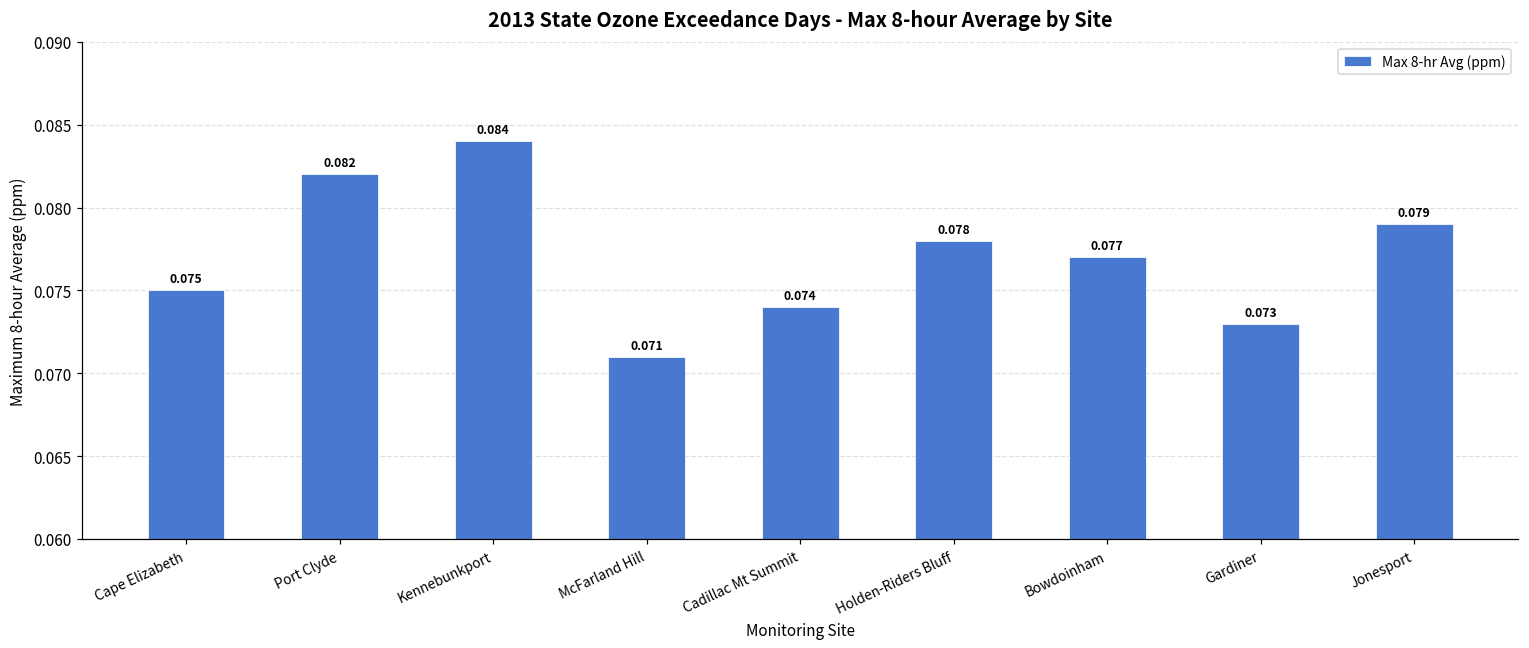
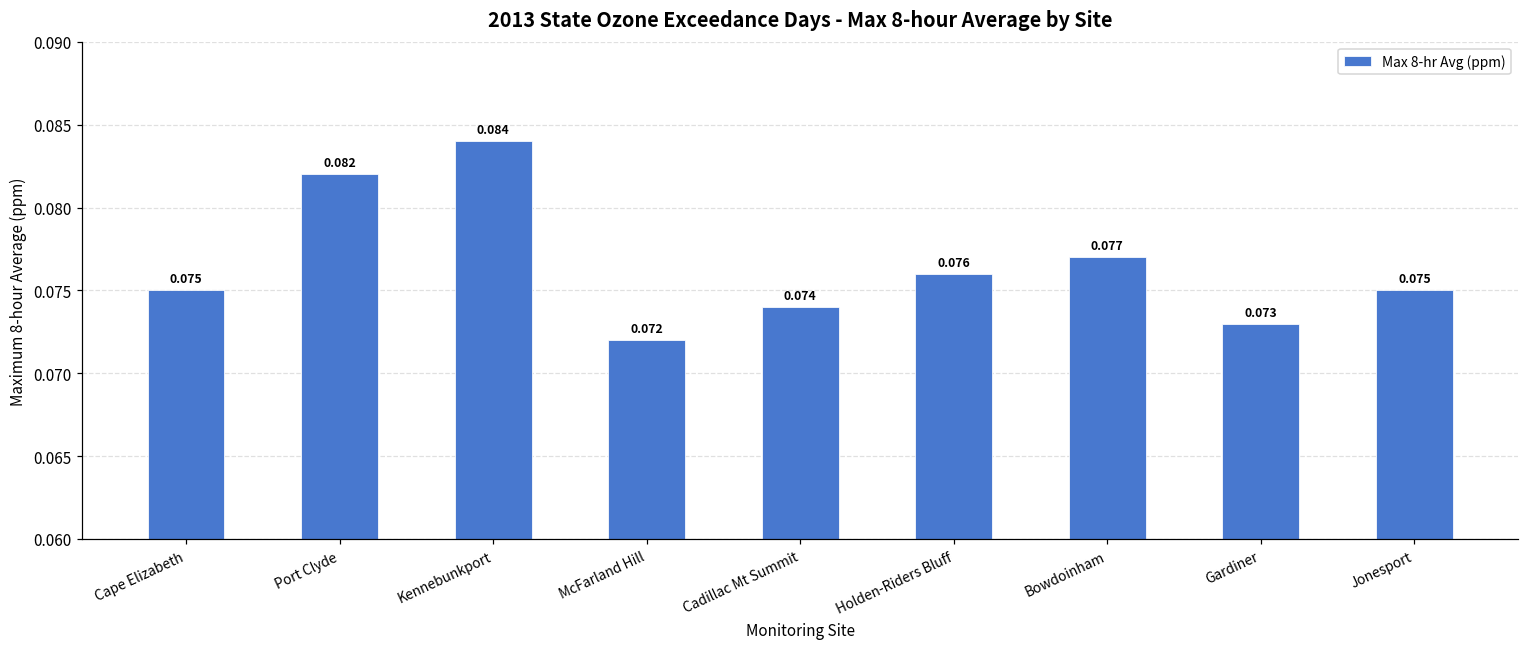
  {
    "Cape Elizabeth": 0.075,
    "Port Clyde": 0.082,
    "Kennebunkport": 0.084,
-   "McFarland Hill": 0.071,
+   "McFarland Hill": 0.072,
    "Cadillac Mt Summit": 0.074,
-   "Holden-Riders Bluff": 0.078,
+   "Holden-Riders Bluff": 0.076,
    "Bowdoinham": 0.077,
    "Gardiner": 0.073,
-   "Jonesport": 0.079
+   "Jonesport": 0.075
  }
